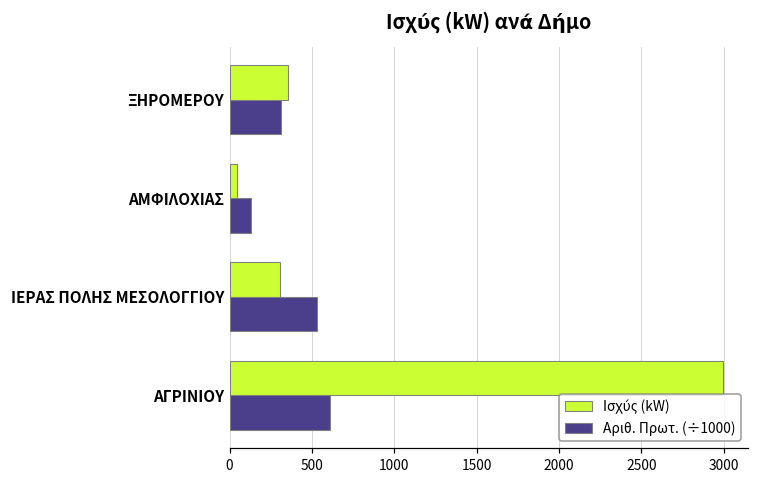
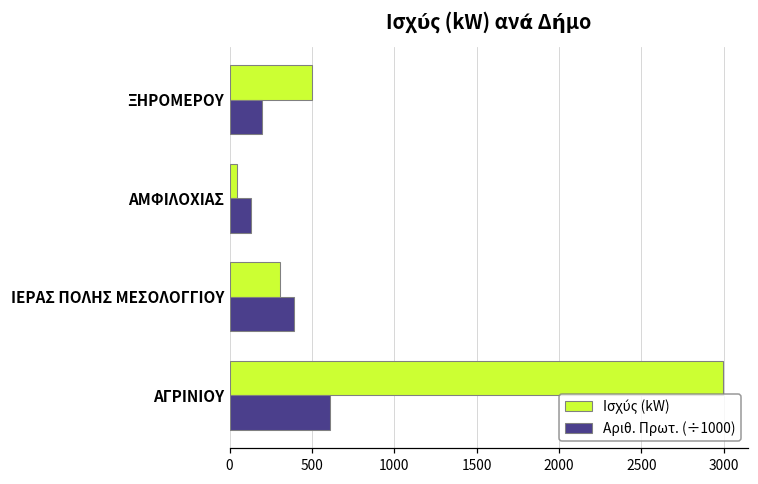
  {
    "Ισχύς (kW)": {
-     "ΞΗΡΟΜΕΡΟΥ": 360,
+     "ΞΗΡΟΜΕΡΟΥ": 500,
      "ΑΜΦΙΛΟΧΙΑΣ": 40,
      "ΙΕΡΑΣ ΠΟΛΗΣ ΜΕΣΟΛΟΓΓΙΟΥ": 310,
      "ΑΓΡΙΝΙΟΥ": 3000
    },
    "Αριθ. Πρωτ. (÷1000)": {
-     "ΞΗΡΟΜΕΡΟΥ": 310,
+     "ΞΗΡΟΜΕΡΟΥ": 200,
      "ΑΜΦΙΛΟΧΙΑΣ": 130,
-     "ΙΕΡΑΣ ΠΟΛΗΣ ΜΕΣΟΛΟΓΓΙΟΥ": 530,
+     "ΙΕΡΑΣ ΠΟΛΗΣ ΜΕΣΟΛΟΓΓΙΟΥ": 390,
      "ΑΓΡΙΝΙΟΥ": 610
    }
  }
